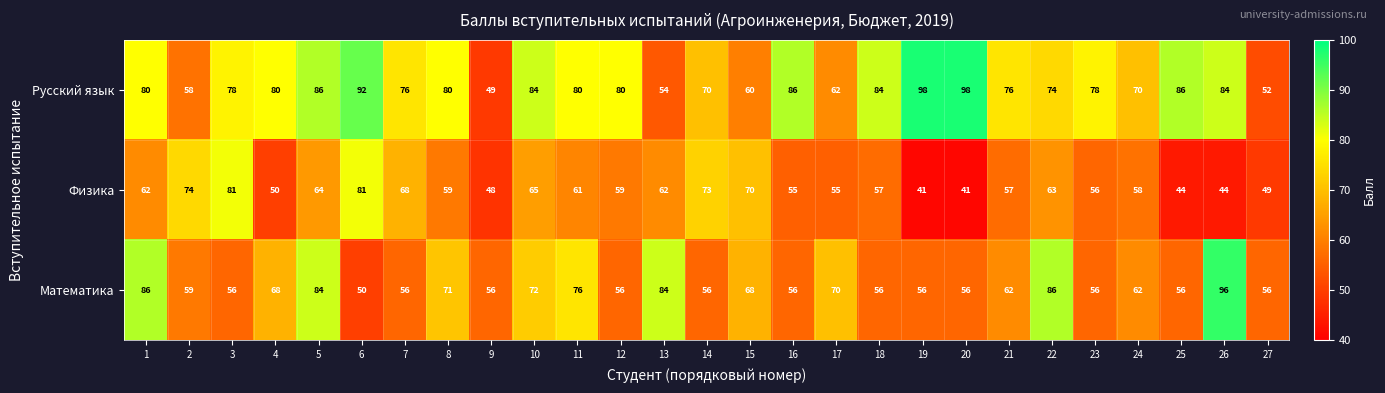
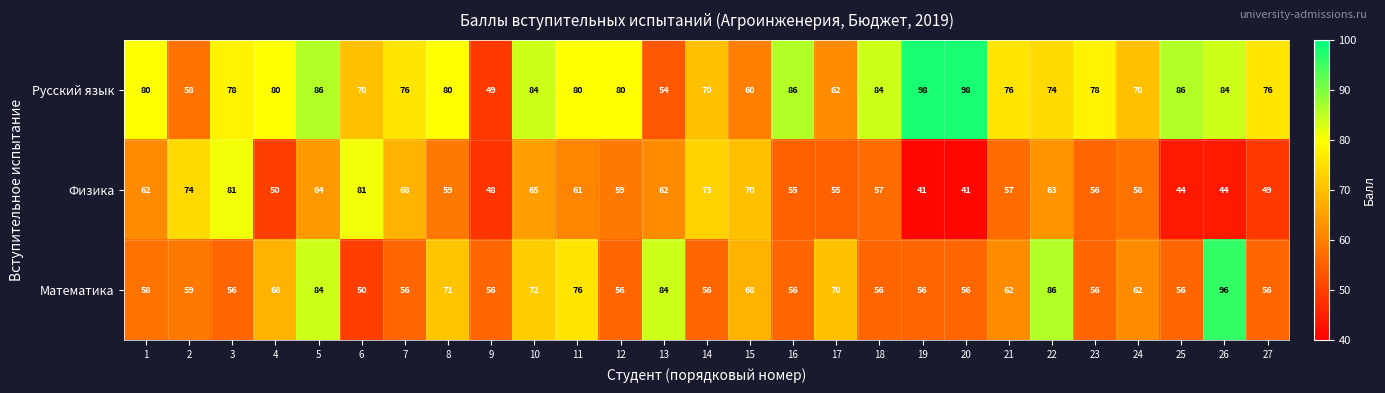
  {
    "Русский язык": {
      "1": 80,
      "2": 58,
      "3": 78,
      "4": 80,
      "5": 86,
-     "6": 92,
+     "6": 70,
      "7": 76,
      "8": 80,
      "9": 49,
      "10": 84,
      "11": 80,
      "12": 80,
      "13": 54,
      "14": 70,
      "15": 60,
      "16": 86,
      "17": 62,
      "18": 84,
      "19": 98,
      "20": 98,
      "21": 76,
      "22": 74,
      "23": 78,
      "24": 70,
      "25": 86,
      "26": 84,
-     "27": 52
+     "27": 76
    },
    "Физика": {
      "1": 62,
      "2": 74,
      "3": 81,
      "4": 50,
      "5": 64,
      "6": 81,
      "7": 68,
      "8": 59,
      "9": 48,
      "10": 65,
      "11": 61,
      "12": 59,
      "13": 62,
      "14": 73,
      "15": 70,
      "16": 55,
      "17": 55,
      "18": 57,
      "19": 41,
      "20": 41,
      "21": 57,
      "22": 63,
      "23": 56,
      "24": 58,
      "25": 44,
      "26": 44,
      "27": 49
    },
    "Математика": {
-     "1": 86,
+     "1": 58,
      "2": 59,
      "3": 56,
      "4": 68,
      "5": 84,
      "6": 50,
      "7": 56,
      "8": 71,
      "9": 56,
      "10": 72,
      "11": 76,
      "12": 56,
      "13": 84,
      "14": 56,
      "15": 68,
      "16": 56,
      "17": 70,
      "18": 56,
      "19": 56,
      "20": 56,
      "21": 62,
      "22": 86,
      "23": 56,
      "24": 62,
      "25": 56,
      "26": 96,
      "27": 56
    }
  }
